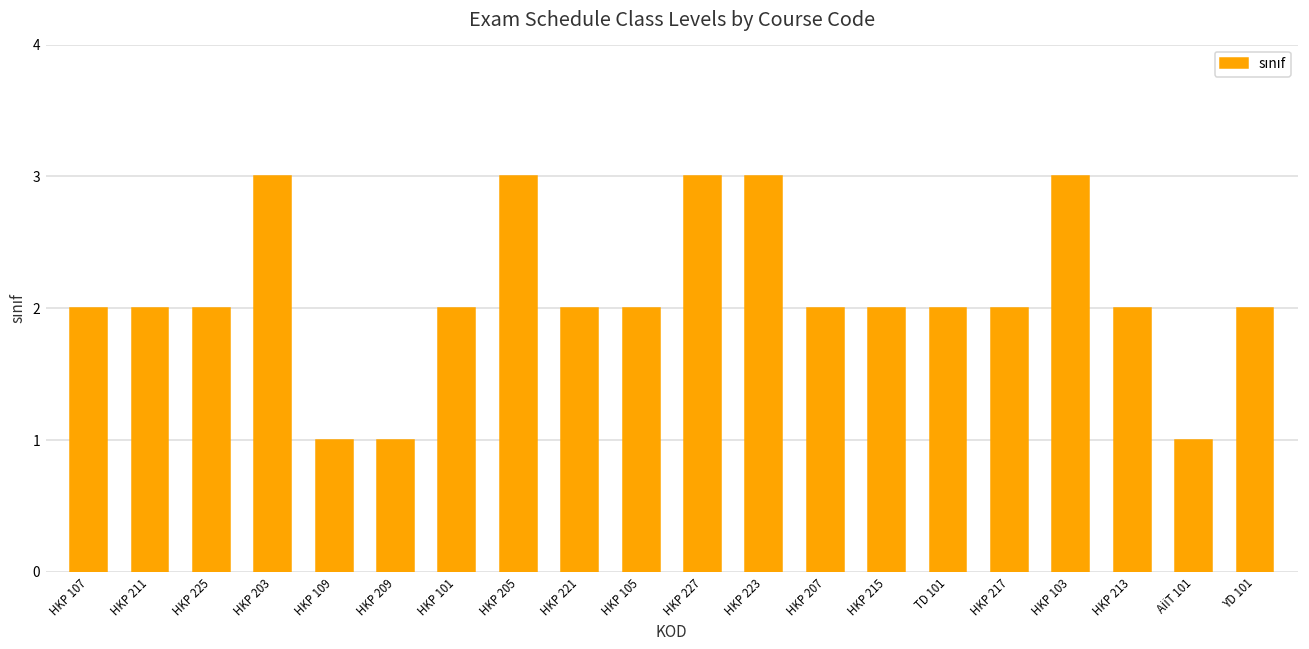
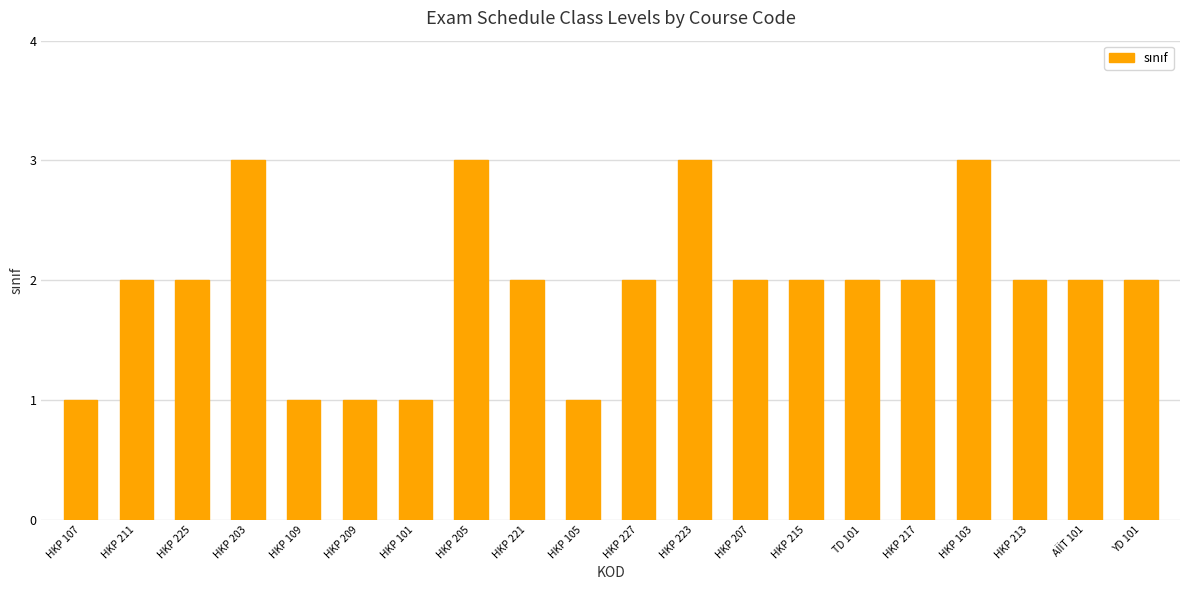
  {
-   "HKP 107": 2,
+   "HKP 107": 1,
    "HKP 211": 2,
    "HKP 225": 2,
    "HKP 203": 3,
    "HKP 109": 1,
    "HKP 209": 1,
-   "HKP 101": 2,
+   "HKP 101": 1,
    "HKP 205": 3,
    "HKP 221": 2,
-   "HKP 105": 2,
-   "HKP 227": 3,
+   "HKP 105": 1,
+   "HKP 227": 2,
    "HKP 223": 3,
    "HKP 207": 2,
    "HKP 215": 2,
    "TD 101": 2,
    "HKP 217": 2,
    "HKP 103": 3,
    "HKP 213": 2,
-   "AİİT 101": 1,
+   "AİİT 101": 2,
    "YD 101": 2
  }
